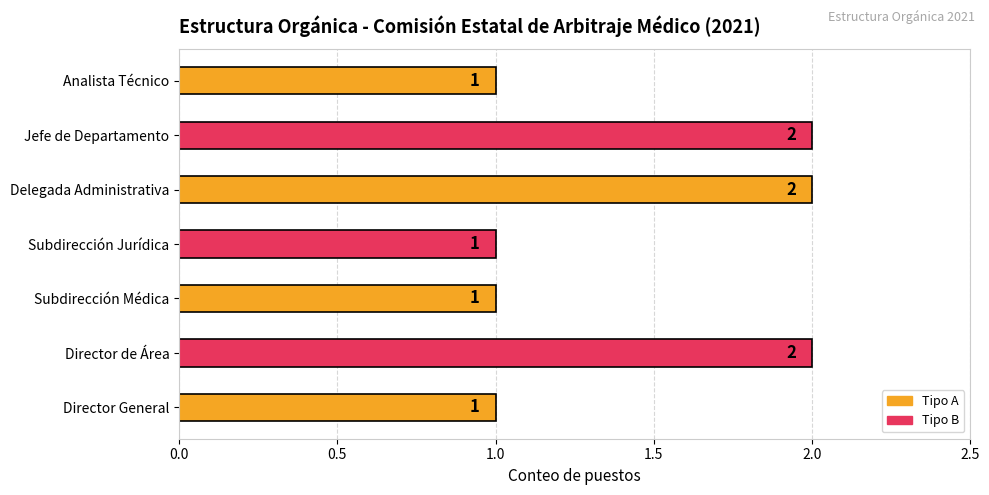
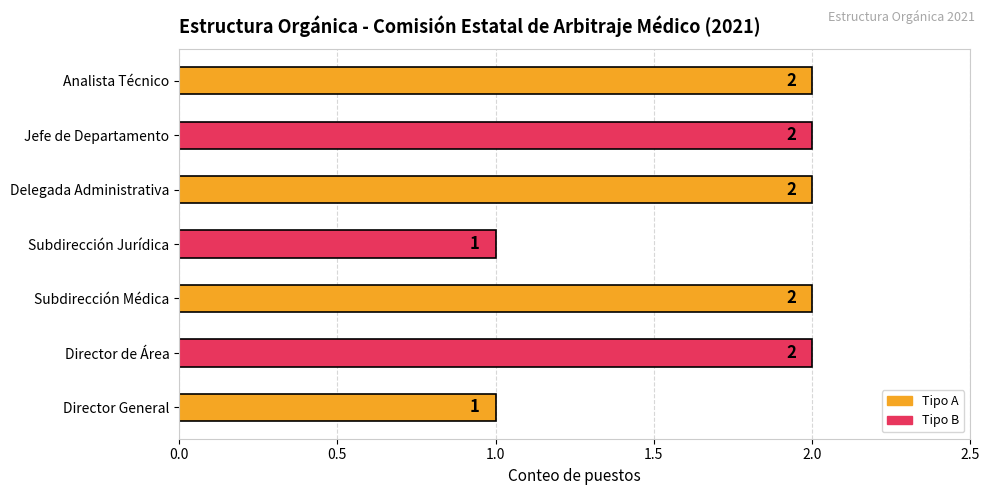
  {
-   "Analista Técnico": 1,
+   "Analista Técnico": 2,
    "Jefe de Departamento": 2,
    "Delegada Administrativa": 2,
    "Subdirección Jurídica": 1,
-   "Subdirección Médica": 1,
+   "Subdirección Médica": 2,
    "Director de Área": 2,
    "Director General": 1
  }
